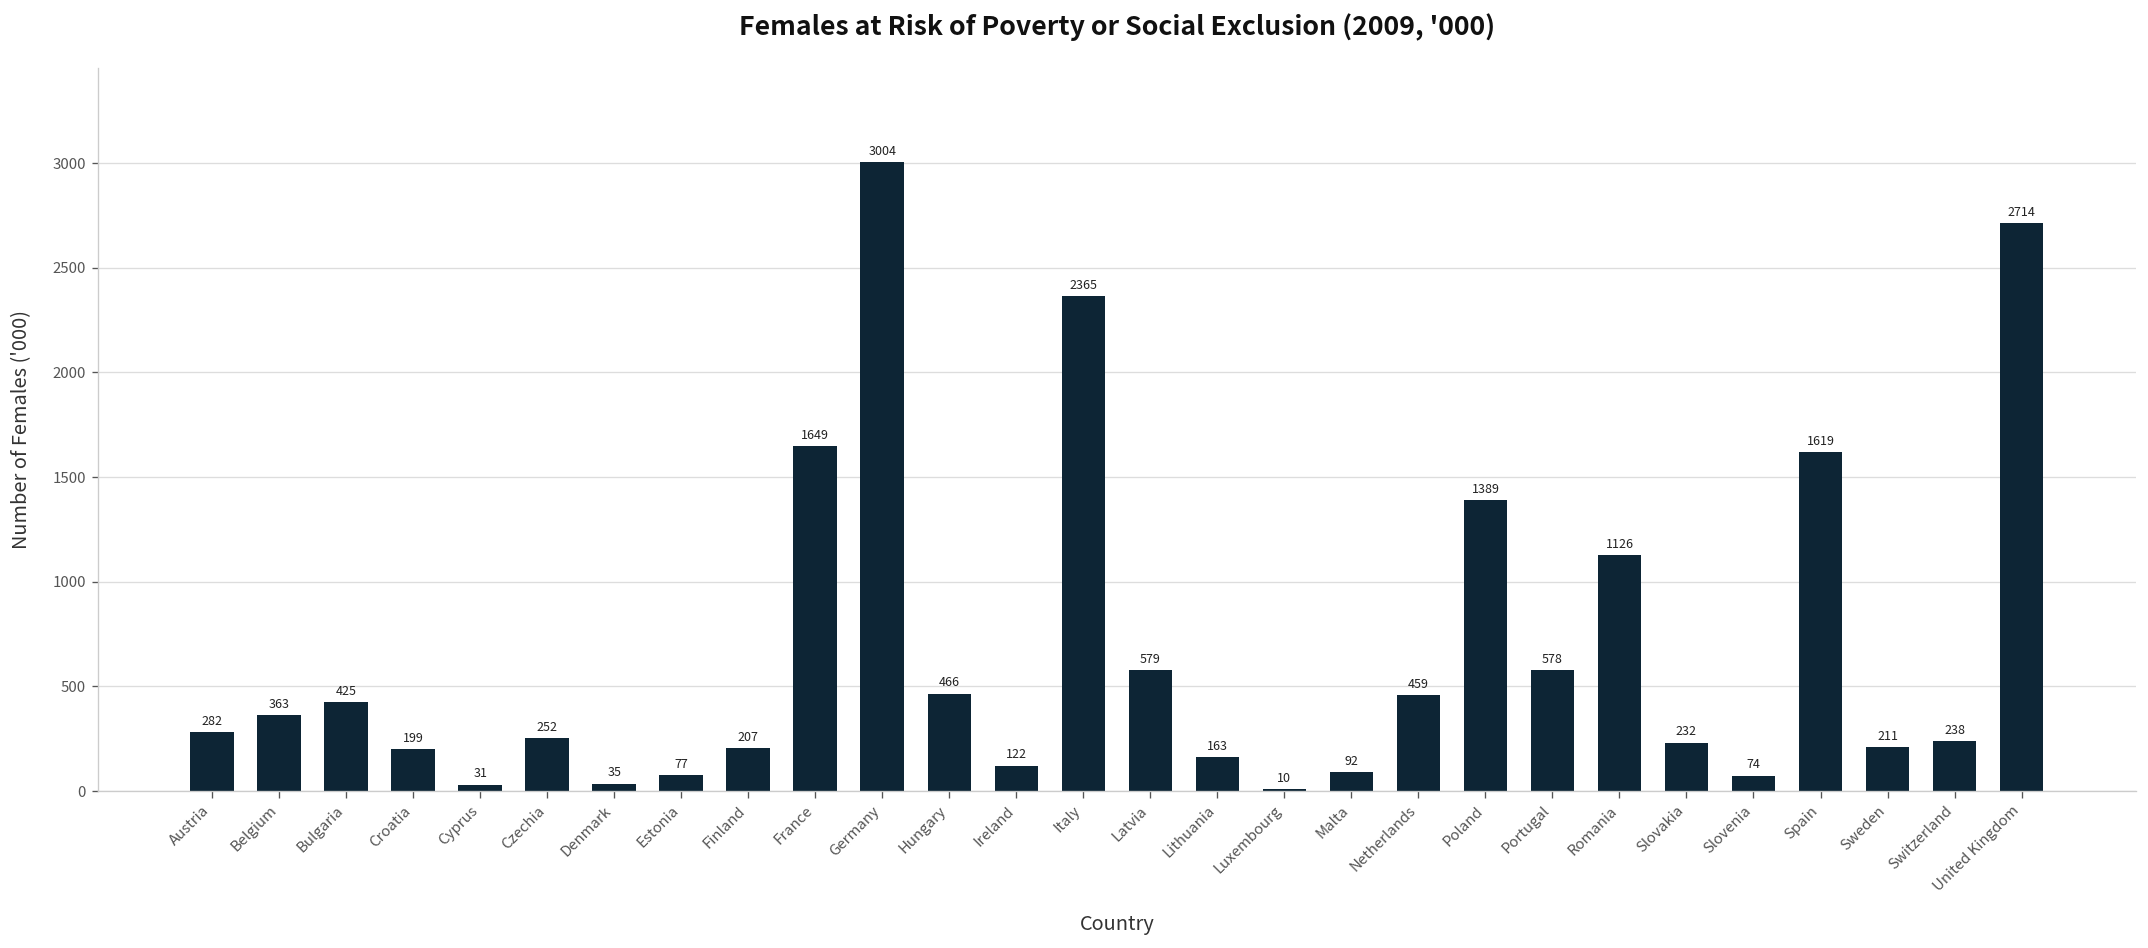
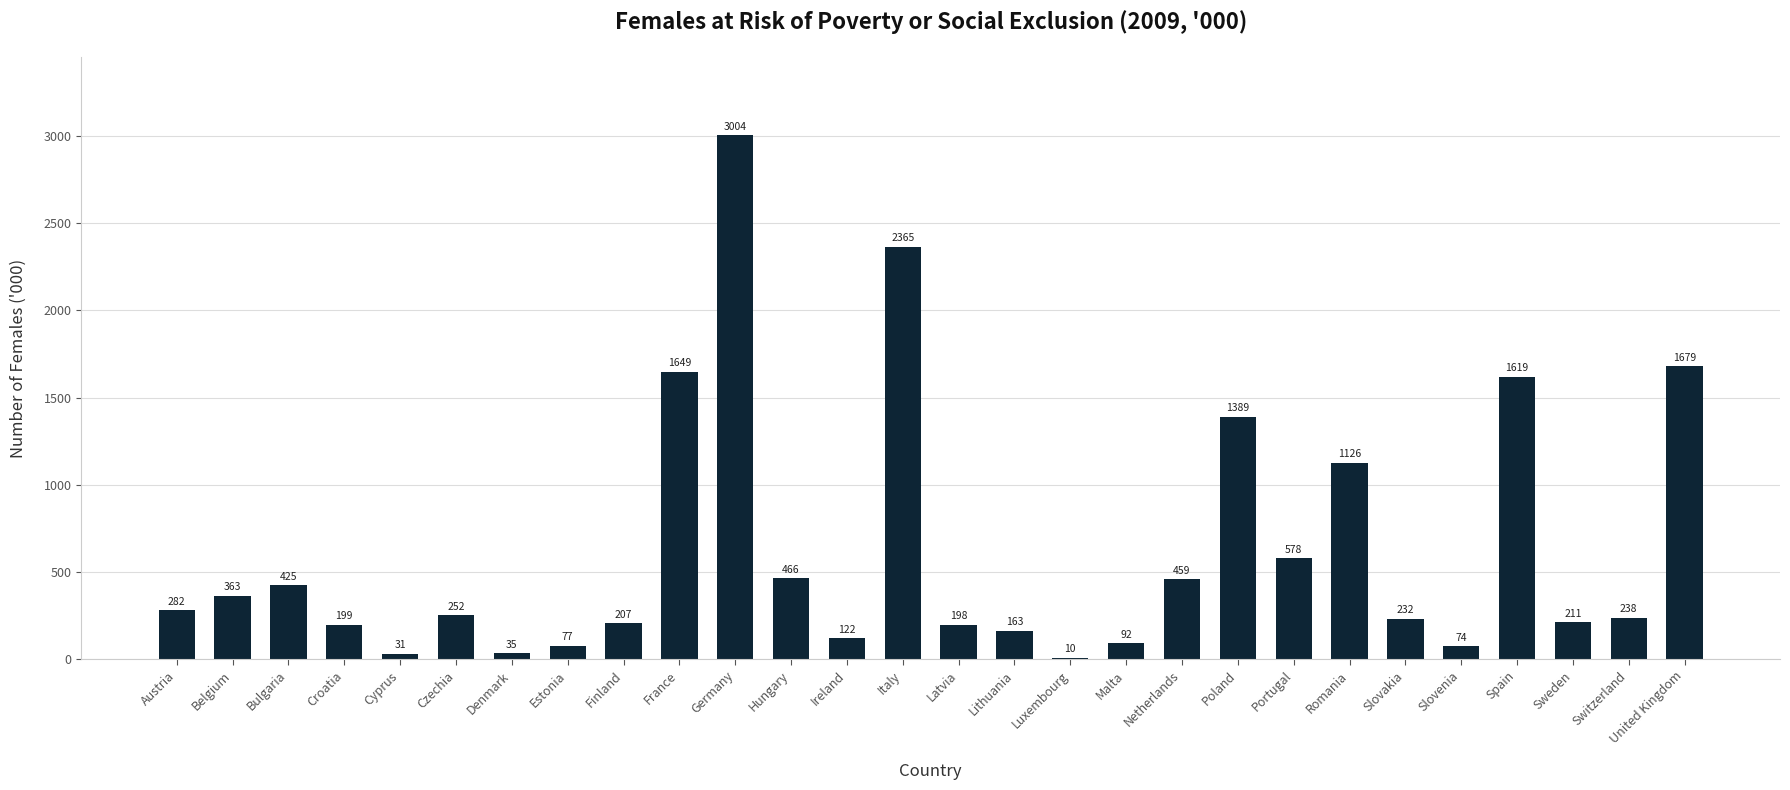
  {
    "Austria": 282,
    "Belgium": 363,
    "Bulgaria": 425,
    "Croatia": 199,
    "Cyprus": 31,
    "Czechia": 252,
    "Estonia": 77,
    "Finland": 207,
    "France": 1649,
    "Germany": 3004,
    "Hungary": 466,
    "Ireland": 122,
    "Italy": 2365,
-   "Latvia": 579,
+   "Latvia": 198,
    "Lithuania": 163,
    "Luxembourg": 10,
    "Netherlands": 459,
    "Poland": 1389,
    "Portugal": 578,
    "Romania": 1126,
    "Slovakia": 232,
    "Slovenia": 74,
    "Spain": 1619,
    "Sweden": 211,
    "Switzerland": 238,
-   "United Kingdom": 2714
+   "United Kingdom": 1679
  }
